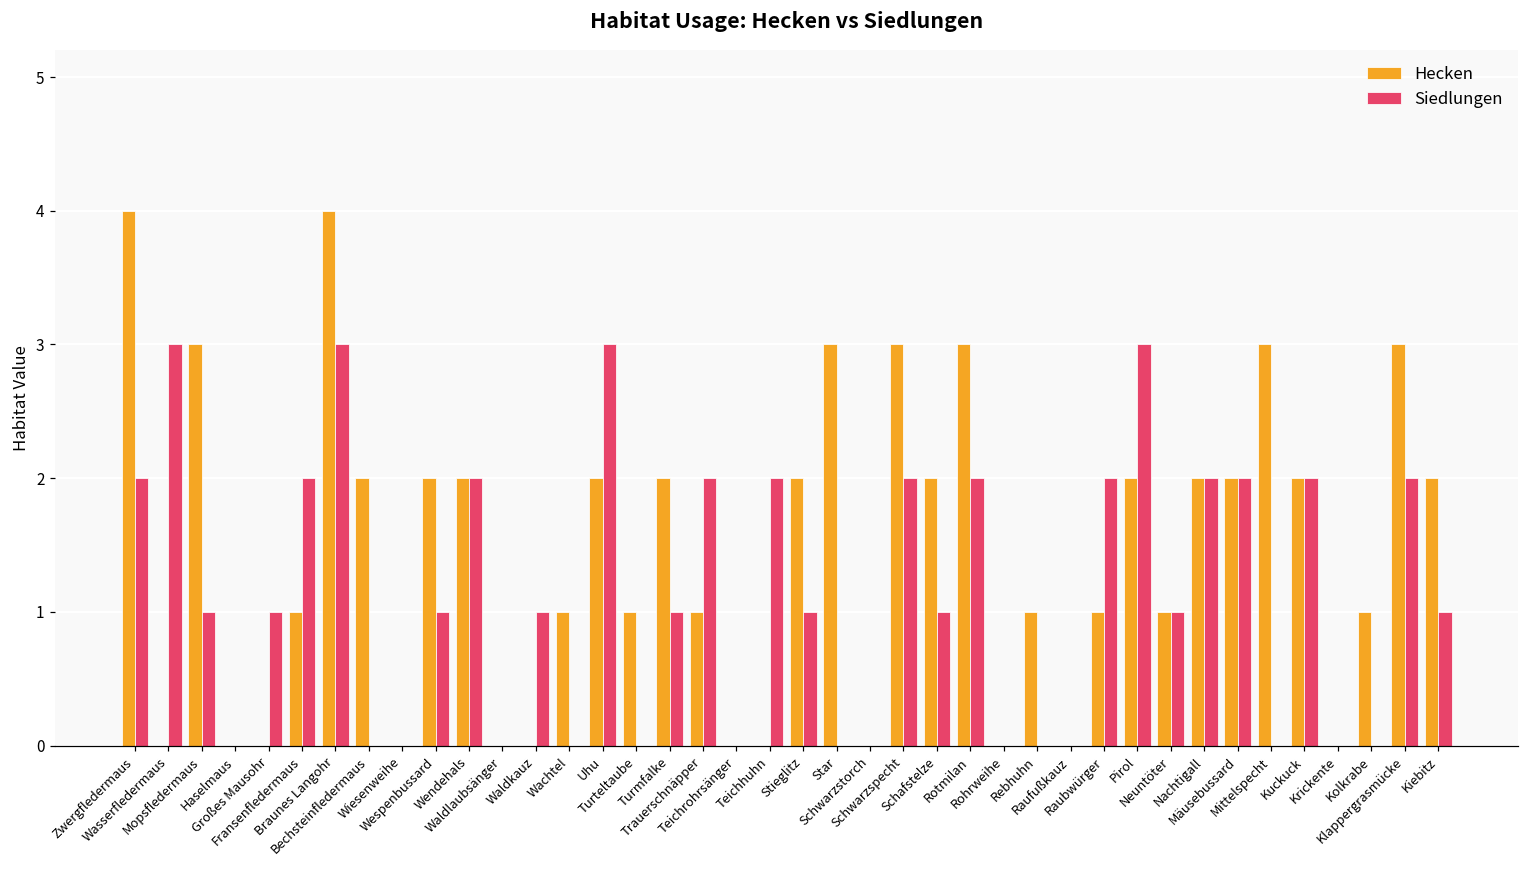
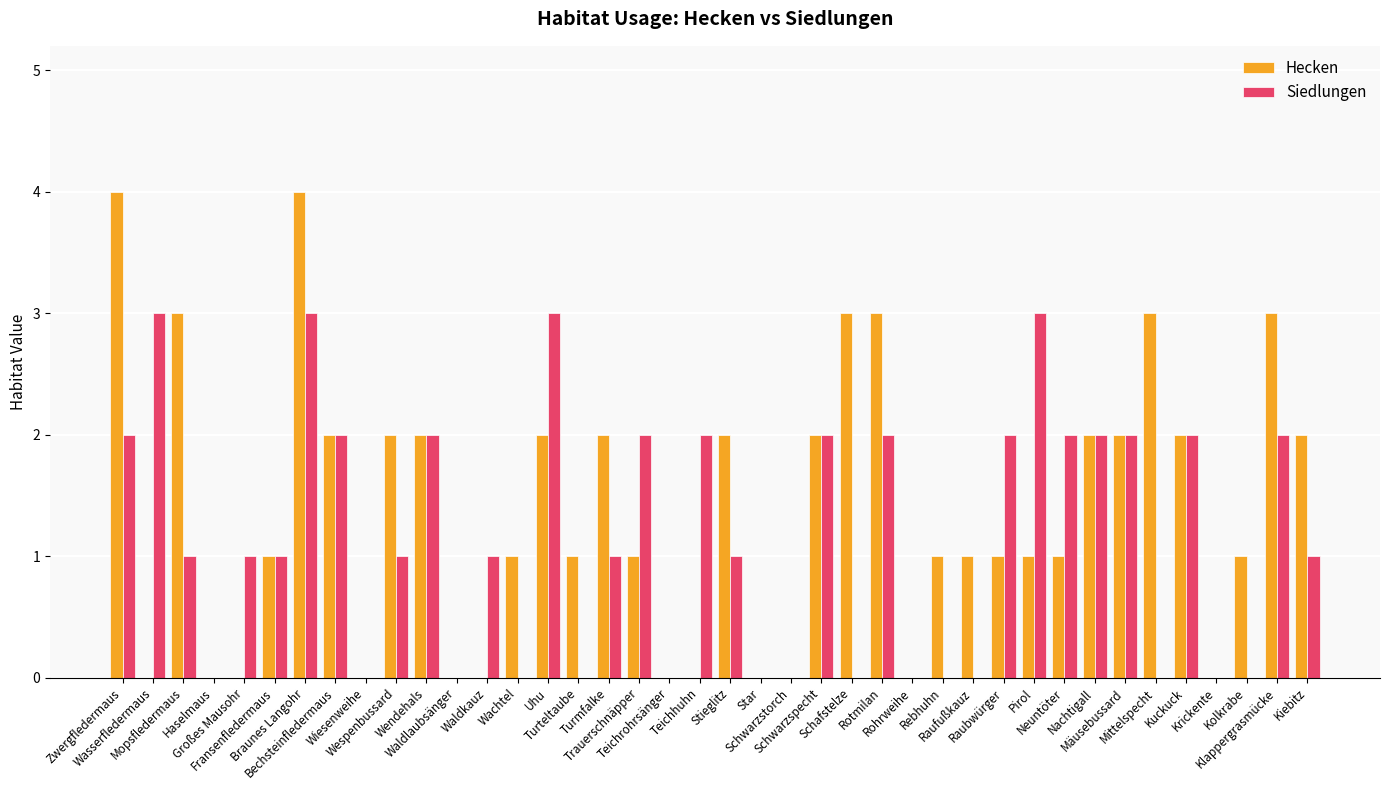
  {
    "Hecken": {
      "Zwergfledermaus": 4,
      "Wasserfledermaus": 0,
      "Mopsfledermaus": 3,
      "Haselmaus": 0,
      "Großes Mausohr": 0,
      "Fransenfledermaus": 1,
      "Braunes Langohr": 4,
      "Bechsteinfledermaus": 2,
      "Wiesenweihe": 0,
      "Wespenbussard": 2,
      "Wendehals": 2,
      "Waldlaubsänger": 0,
      "Waldkauz": 0,
      "Wachtel": 1,
      "Uhu": 2,
      "Turteltaube": 1,
      "Turmfalke": 2,
      "Trauerschnäpper": 1,
      "Teichrohrsänger": 0,
      "Teichhuhn": 0,
      "Stieglitz": 2,
-     "Star": 3,
+     "Star": 0,
      "Schwarzstorch": 0,
-     "Schwarzspecht": 3,
-     "Schafstelze": 2,
+     "Schwarzspecht": 2,
+     "Schafstelze": 3,
      "Rotmilan": 3,
      "Rohrweihe": 0,
      "Rebhuhn": 1,
-     "Raufußkauz": 0,
+     "Raufußkauz": 1,
      "Raubwürger": 1,
-     "Pirol": 2,
+     "Pirol": 1,
      "Neuntöter": 1,
      "Nachtigall": 2,
      "Mäusebussard": 2,
      "Mittelspecht": 3,
      "Kuckuck": 2,
      "Krickente": 0,
      "Kolkrabe": 1,
      "Klappergrasmücke": 3,
      "Kiebitz": 2
    },
    "Siedlungen": {
      "Zwergfledermaus": 2,
      "Wasserfledermaus": 3,
      "Mopsfledermaus": 1,
      "Haselmaus": 0,
      "Großes Mausohr": 1,
-     "Fransenfledermaus": 2,
+     "Fransenfledermaus": 1,
      "Braunes Langohr": 3,
-     "Bechsteinfledermaus": 0,
+     "Bechsteinfledermaus": 2,
      "Wiesenweihe": 0,
      "Wespenbussard": 1,
      "Wendehals": 2,
      "Waldlaubsänger": 0,
      "Waldkauz": 1,
      "Wachtel": 0,
      "Uhu": 3,
      "Turteltaube": 0,
      "Turmfalke": 1,
      "Trauerschnäpper": 2,
      "Teichrohrsänger": 0,
      "Teichhuhn": 2,
      "Stieglitz": 1,
      "Star": 0,
      "Schwarzstorch": 0,
      "Schwarzspecht": 2,
-     "Schafstelze": 1,
+     "Schafstelze": 0,
      "Rotmilan": 2,
      "Rohrweihe": 0,
      "Rebhuhn": 0,
      "Raufußkauz": 0,
      "Raubwürger": 2,
      "Pirol": 3,
-     "Neuntöter": 1,
+     "Neuntöter": 2,
      "Nachtigall": 2,
      "Mäusebussard": 2,
      "Mittelspecht": 0,
      "Kuckuck": 2,
      "Krickente": 0,
      "Kolkrabe": 0,
      "Klappergrasmücke": 2,
      "Kiebitz": 1
    }
  }
